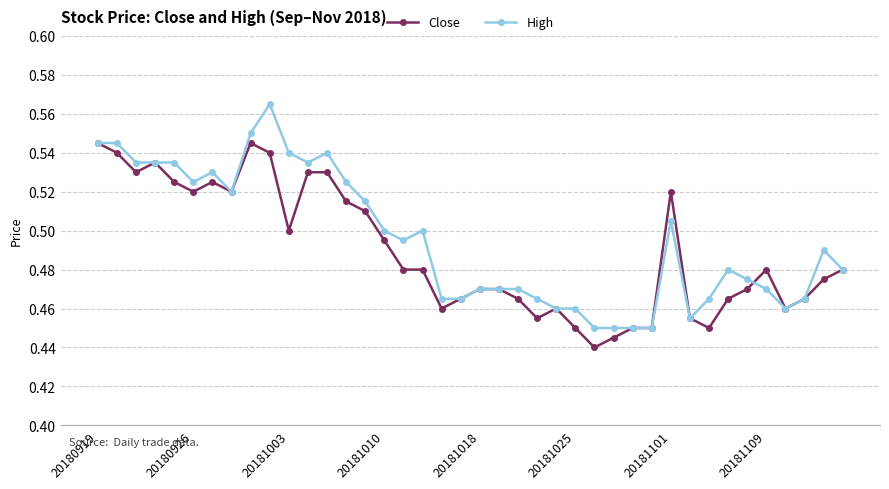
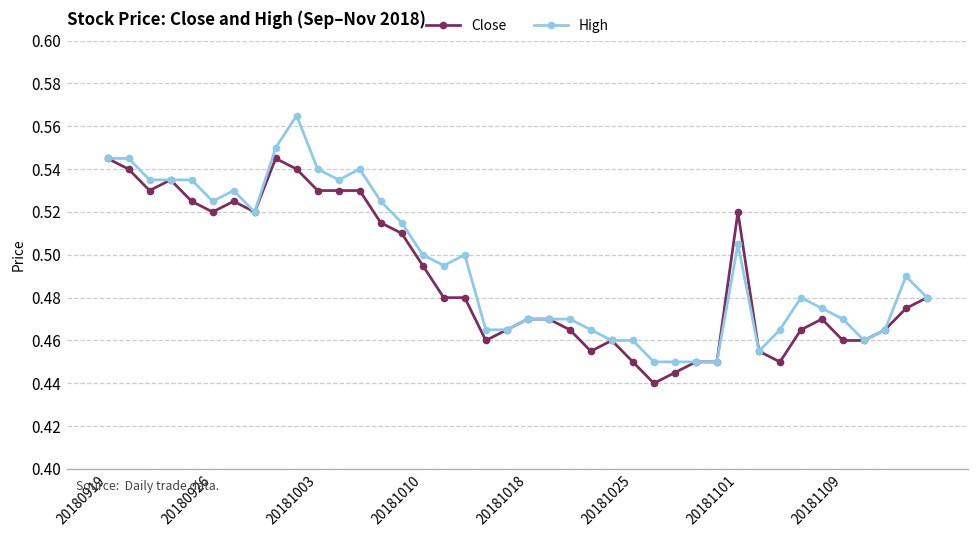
  {
    "Close": {
      "20180926": 0.52,
-     "20181003": 0.50,
+     "20181003": 0.53,
      "20181010": 0.495,
      "20181025": 0.45,
      "20181101": 0.52,
-     "20181109": 0.48
+     "20181109": 0.46
    },
    "High": {
      "20180926": 0.525,
      "20181003": 0.54,
      "20181010": 0.50,
      "20181025": 0.46,
      "20181101": 0.505,
      "20181109": 0.47
    }
  }
